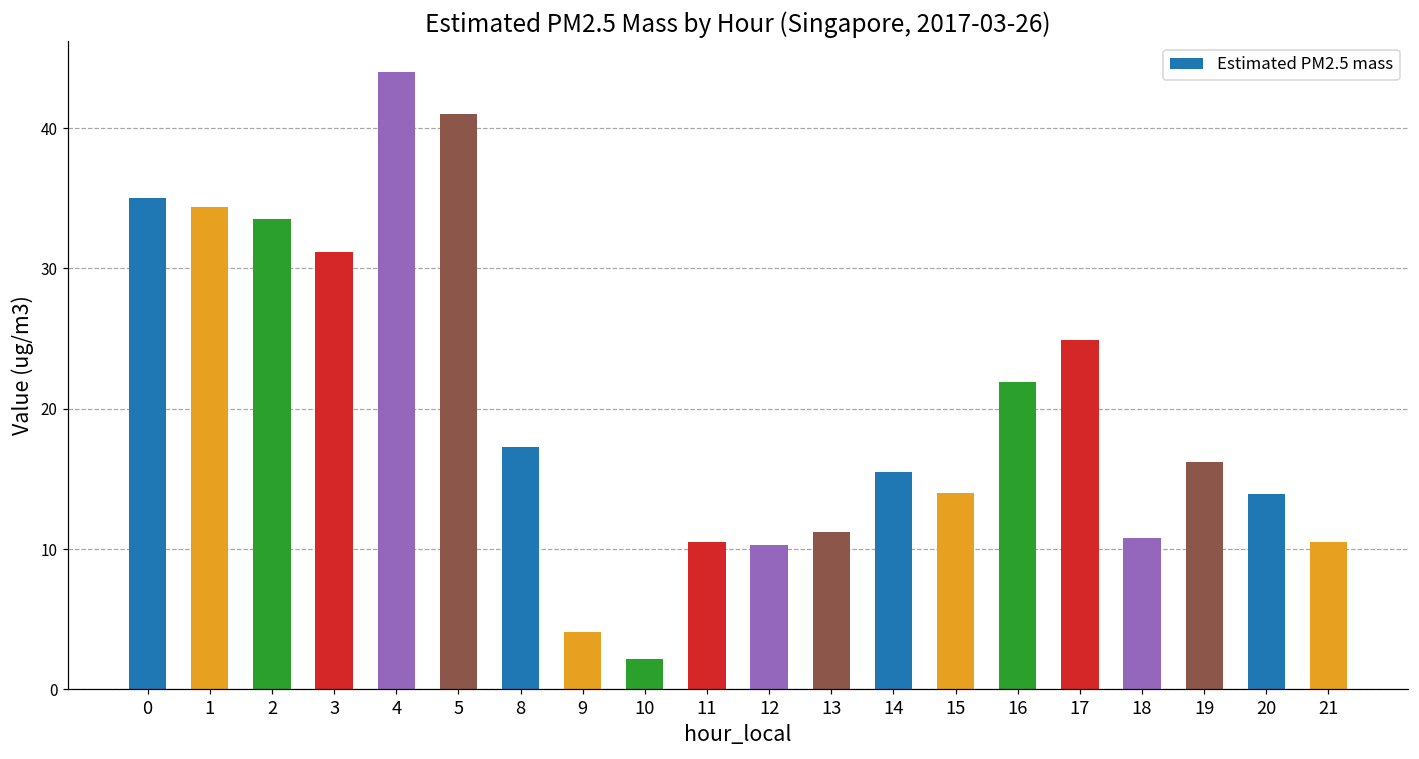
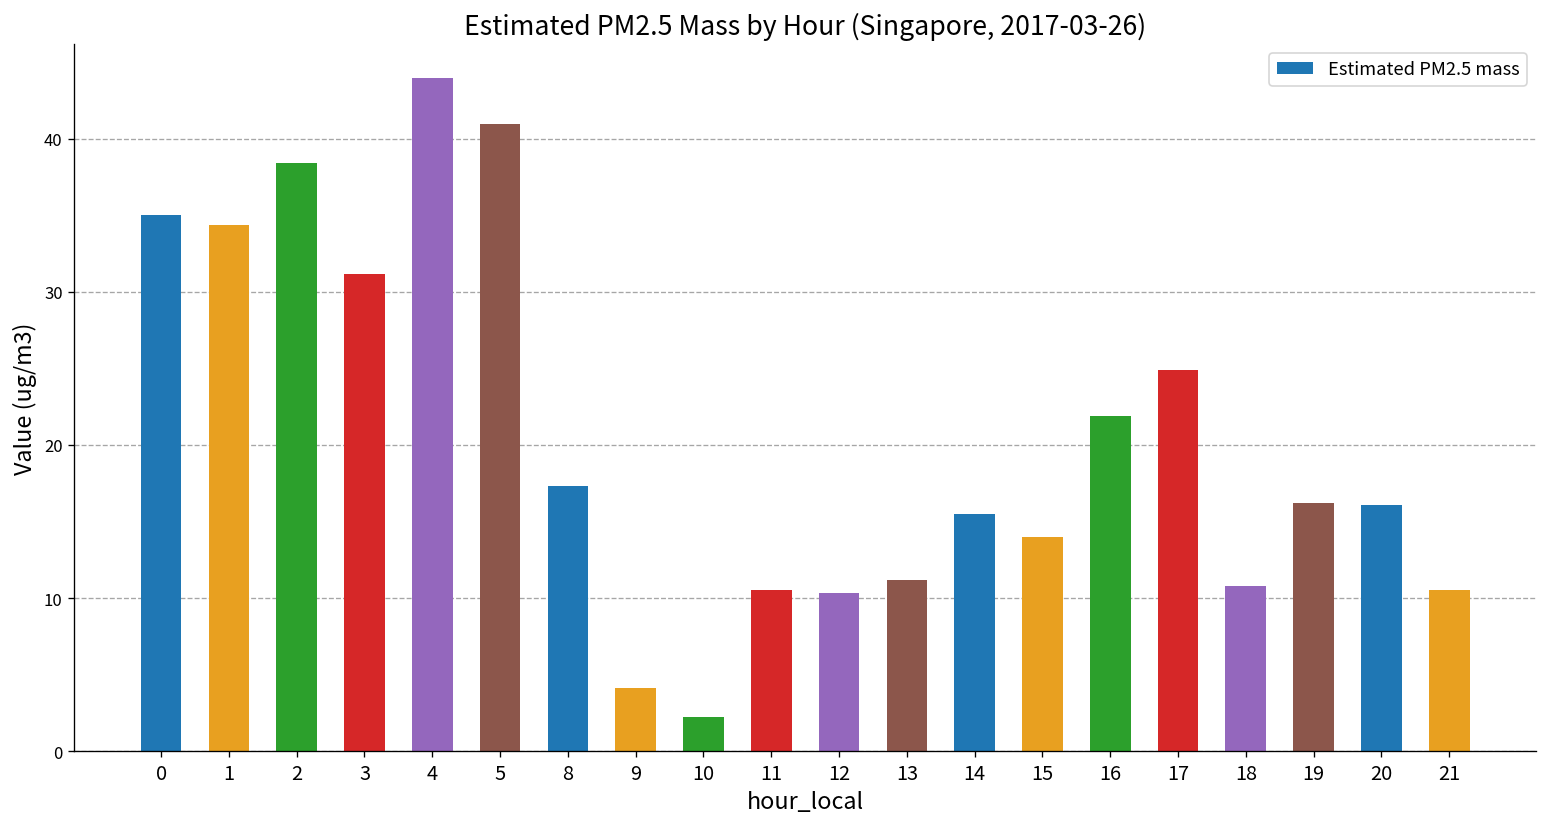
  {
    "0": 35.0,
    "1": 34.4,
-   "2": 33.5,
+   "2": 38.4,
    "3": 31.2,
    "4": 44.0,
    "5": 41.0,
    "8": 17.3,
    "9": 4.1,
    "10": 2.2,
    "11": 10.5,
    "12": 10.3,
    "13": 11.2,
    "14": 15.5,
    "15": 14.0,
    "16": 21.9,
    "17": 24.9,
    "18": 10.8,
    "19": 16.2,
-   "20": 13.9,
+   "20": 16.1,
    "21": 10.5
  }
